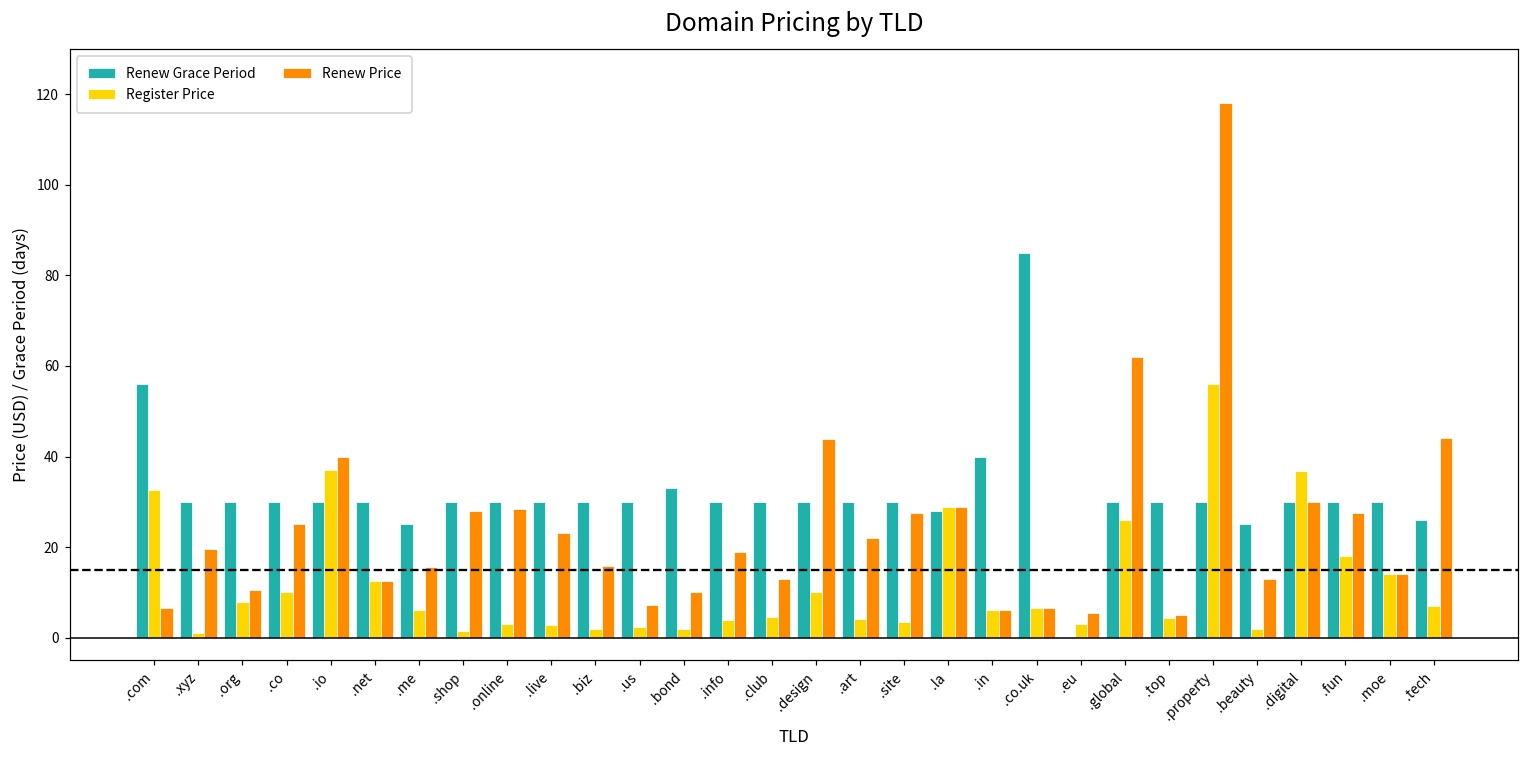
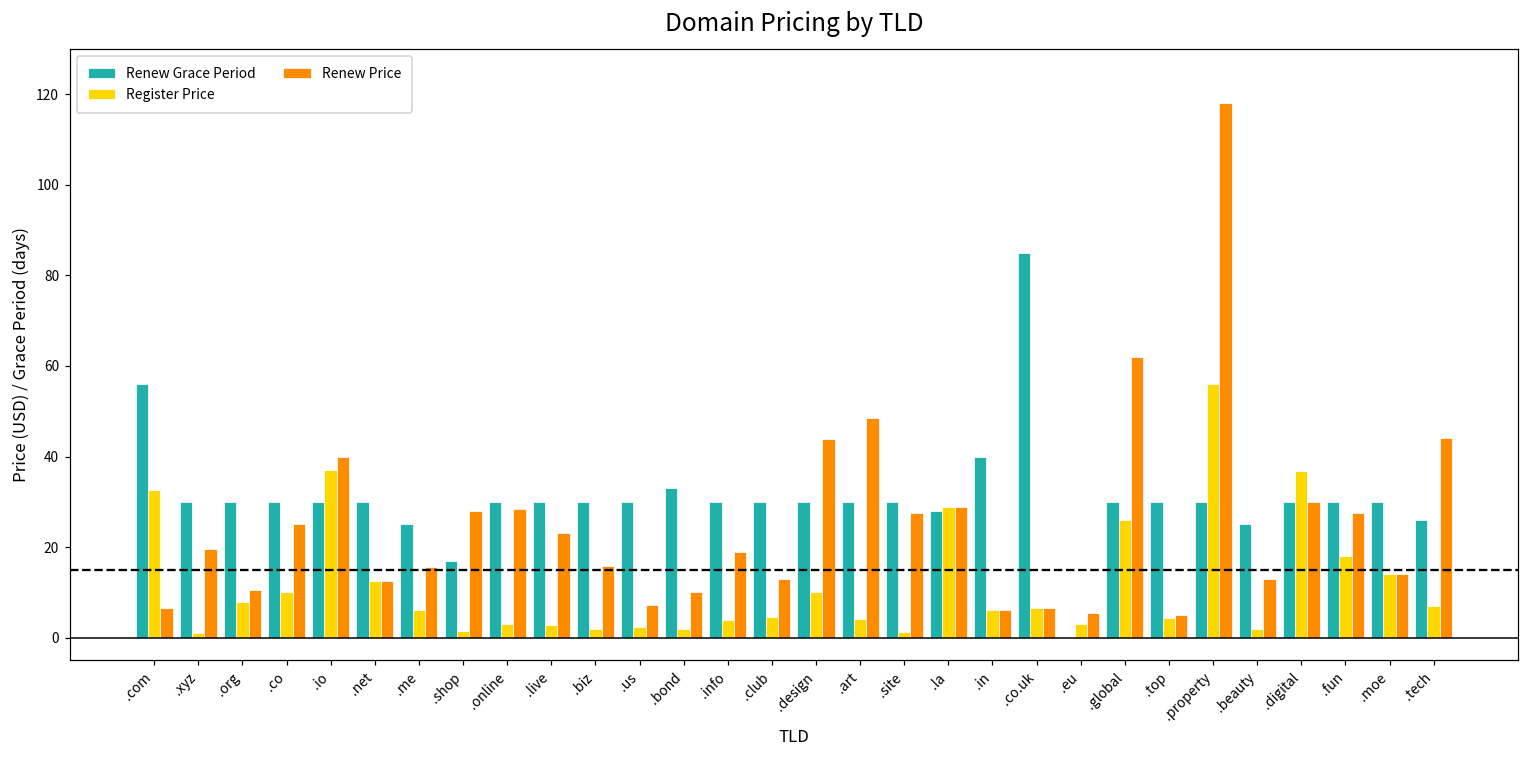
  {
    "Renew Grace Period": {
      ".com": 56,
      ".xyz": 30,
      ".org": 30,
      ".co": 30,
      ".io": 30,
      ".net": 30,
      ".me": 25,
-     ".shop": 30,
+     ".shop": 17,
      ".online": 30,
      ".live": 30,
      ".biz": 30,
      ".us": 30,
      ".bond": 33,
      ".info": 30,
      ".club": 30,
      ".design": 30,
      ".art": 30,
      ".site": 30,
      ".la": 28,
      ".in": 40,
      ".co.uk": 85,
      ".eu": 0,
      ".global": 30,
      ".top": 30,
      ".property": 30,
      ".beauty": 25,
      ".digital": 30,
      ".fun": 30,
      ".moe": 30,
      ".tech": 26
    },
    "Register Price": {
      ".com": 33,
      ".xyz": 1,
      ".org": 8,
      ".co": 10,
      ".io": 37,
      ".net": 13,
      ".me": 6,
      ".shop": 1,
      ".online": 3,
      ".live": 3,
      ".biz": 2,
      ".us": 2,
      ".bond": 2,
      ".info": 4,
      ".club": 4,
      ".design": 10,
      ".art": 4,
-     ".site": 3,
+     ".site": 1,
      ".la": 29,
      ".in": 6,
      ".co.uk": 7,
      ".eu": 3,
      ".global": 26,
      ".top": 4,
      ".property": 56,
      ".beauty": 2,
      ".digital": 37,
      ".fun": 18,
      ".moe": 14,
      ".tech": 7
    },
    "Renew Price": {
      ".com": 7,
      ".xyz": 19,
      ".org": 11,
      ".co": 25,
      ".io": 40,
      ".net": 13,
      ".me": 16,
      ".shop": 28,
      ".online": 29,
      ".live": 23,
      ".biz": 16,
      ".us": 7,
      ".bond": 10,
      ".info": 19,
      ".club": 13,
      ".design": 44,
-     ".art": 22,
+     ".art": 49,
      ".site": 28,
      ".la": 29,
      ".in": 6,
      ".co.uk": 7,
      ".eu": 6,
      ".global": 62,
      ".top": 5,
      ".property": 118,
      ".beauty": 13,
      ".digital": 30,
      ".fun": 28,
      ".moe": 14,
      ".tech": 44
    }
  }
